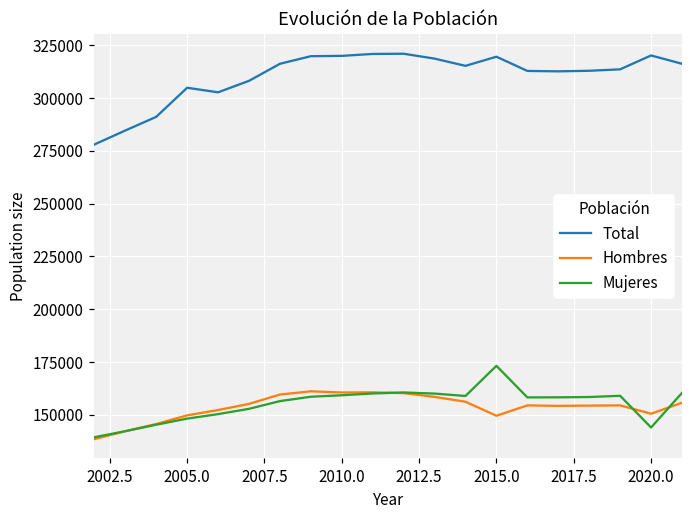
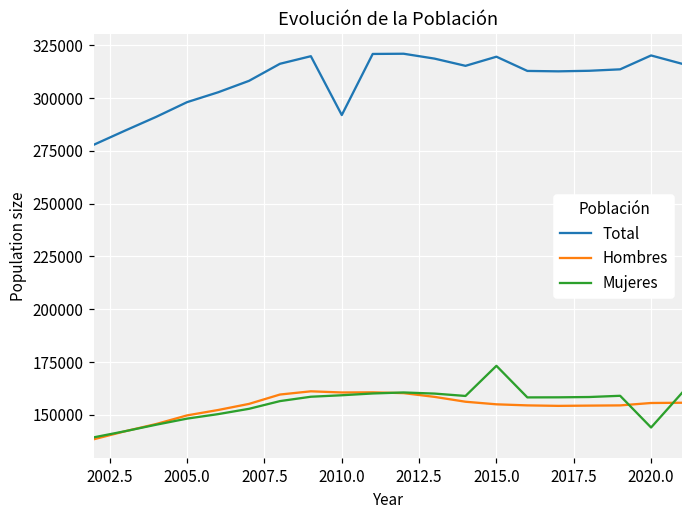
  {
    "Total": {
-     "2005.0": 305000,
-     "2010.0": 320000,
+     "2005.0": 298000,
+     "2010.0": 292000,
      "2015.0": 320000,
      "2020.0": 320000
    },
    "Hombres": {
      "2005.0": 150000,
-     "2015.0": 150000,
-     "2020.0": 151000
+     "2015.0": 155000,
+     "2020.0": 156000
    },
    "Mujeres": {
      "2005.0": 148000,
      "2015.0": 173000,
      "2020.0": 144000
    }
  }
